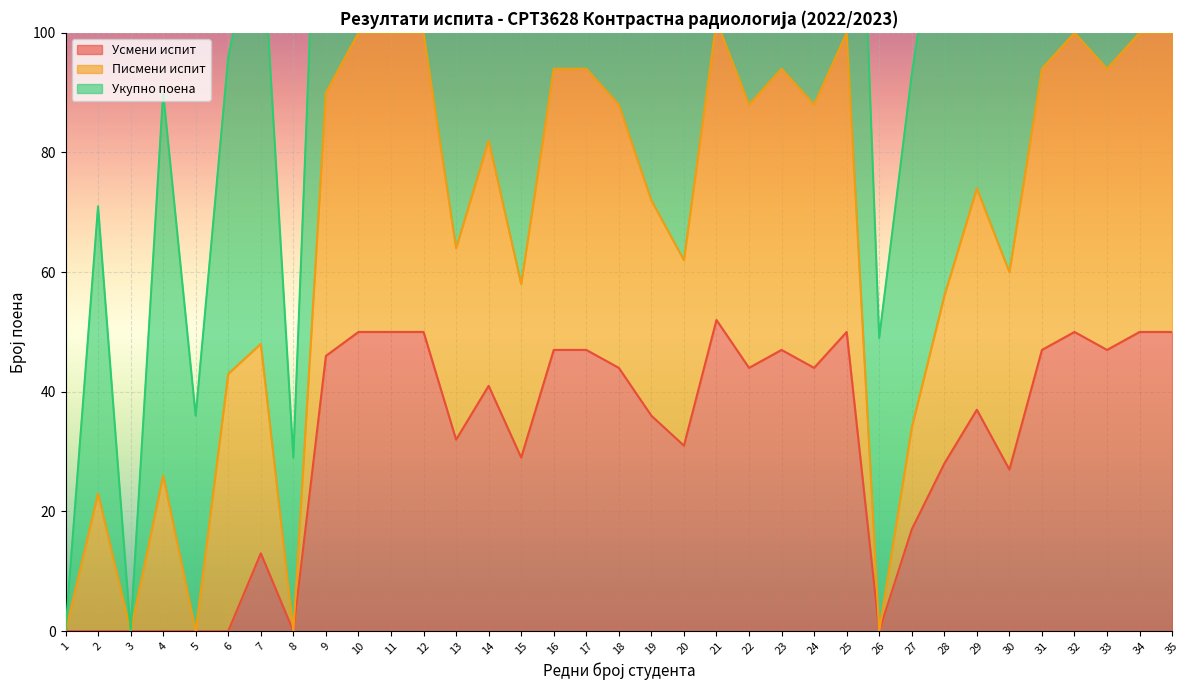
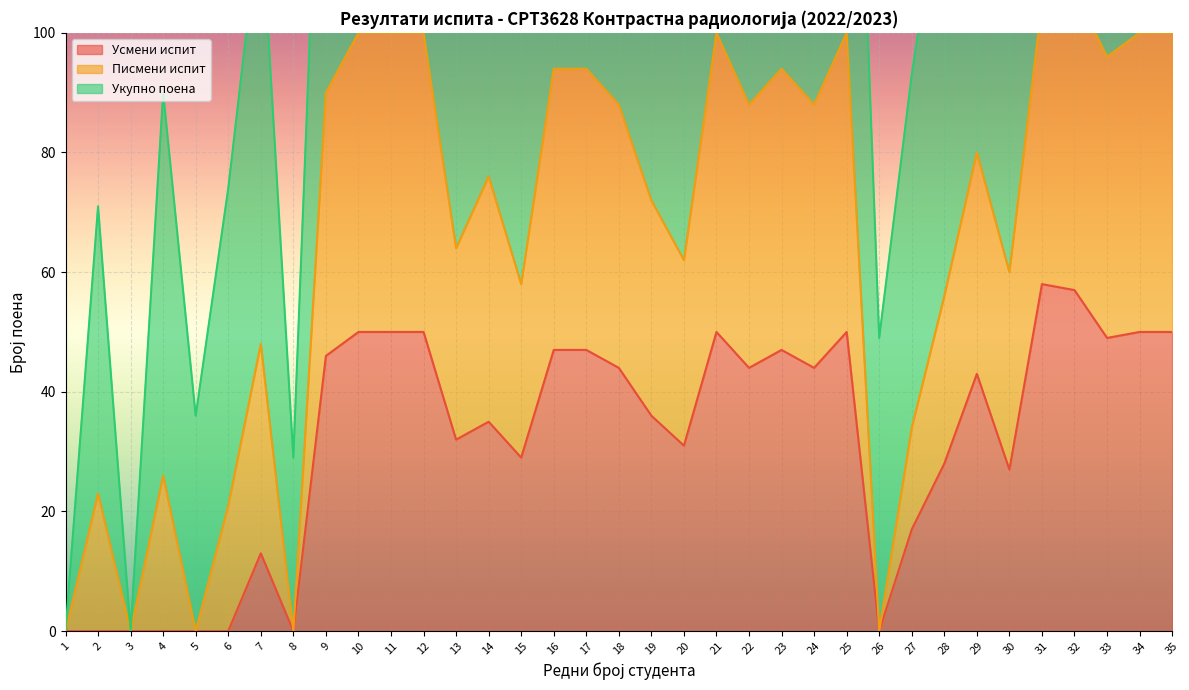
  {
    "Усмени испит": {
      "2": 0,
      "4": 0,
      "6": 0,
      "7": 13,
      "9": 46,
      "10": 50,
      "11": 50,
      "12": 50,
      "13": 32,
-     "14": 41,
+     "14": 35,
      "15": 29,
      "16": 47,
      "17": 47,
      "18": 44,
      "19": 36,
      "20": 31,
-     "21": 52,
+     "21": 50,
      "22": 44,
      "23": 47,
      "24": 44,
      "25": 50,
      "27": 17,
      "28": 28,
-     "29": 37,
+     "29": 43,
      "30": 27,
-     "31": 47,
-     "32": 50,
-     "33": 47,
+     "31": 58,
+     "32": 57,
+     "33": 49,
      "34": 50,
      "35": 50
    },
    "Писмени испит": {
      "2": 23,
      "4": 26,
-     "6": 43,
+     "6": 21,
      "7": 35,
      "9": 44,
      "10": 50,
      "11": 50,
      "12": 50,
      "13": 32,
      "14": 41,
      "15": 29,
      "16": 47,
      "17": 47,
      "18": 44,
      "19": 36,
      "20": 31,
      "22": 44,
      "23": 47,
      "24": 44,
      "25": 50,
      "27": 17,
      "28": 28,
      "29": 37,
      "30": 33,
      "33": 47,
      "34": 50,
      "35": 50
    },
    "Укупно поена": {
      "2": 48,
      "5": 36,
      "6": 53,
      "8": 29,
      "26": 49,
      "27": 59
    }
  }
